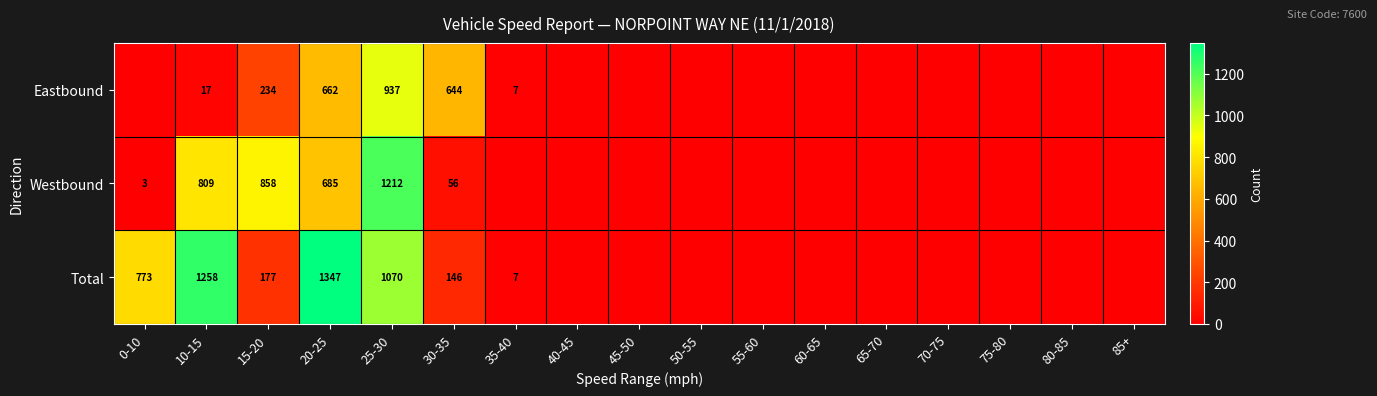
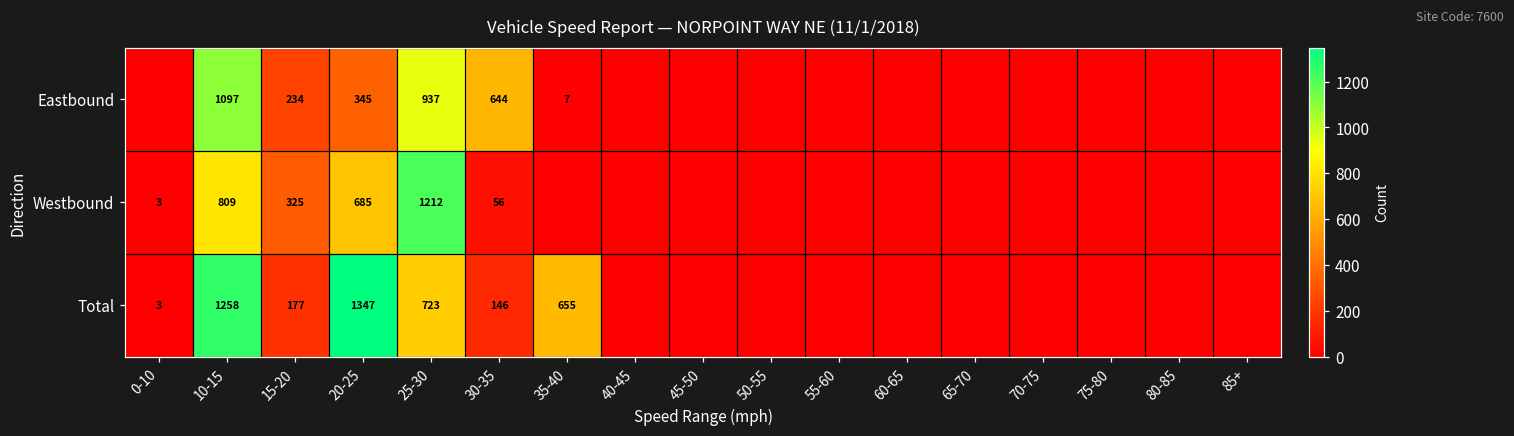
  {
    "Eastbound": {
-     "10-15": 17,
+     "10-15": 1097,
      "15-20": 234,
-     "20-25": 662,
+     "20-25": 345,
      "25-30": 937,
      "30-35": 644,
      "35-40": 7
    },
    "Westbound": {
      "0-10": 3,
      "10-15": 809,
-     "15-20": 858,
+     "15-20": 325,
      "20-25": 685,
      "25-30": 1212,
      "30-35": 56
    },
    "Total": {
-     "0-10": 773,
+     "0-10": 3,
      "10-15": 1258,
      "15-20": 177,
      "20-25": 1347,
-     "25-30": 1070,
+     "25-30": 723,
      "30-35": 146,
-     "35-40": 7
+     "35-40": 655
    }
  }
